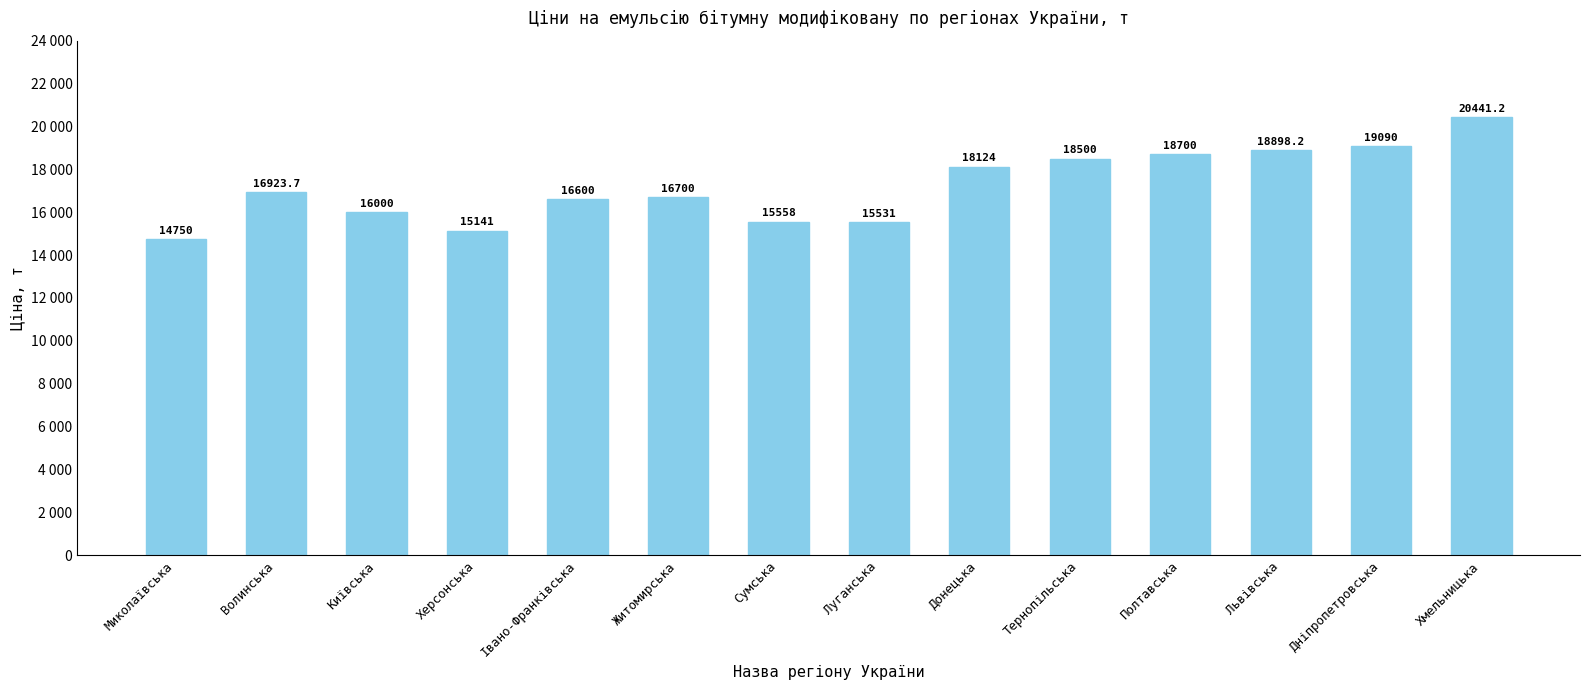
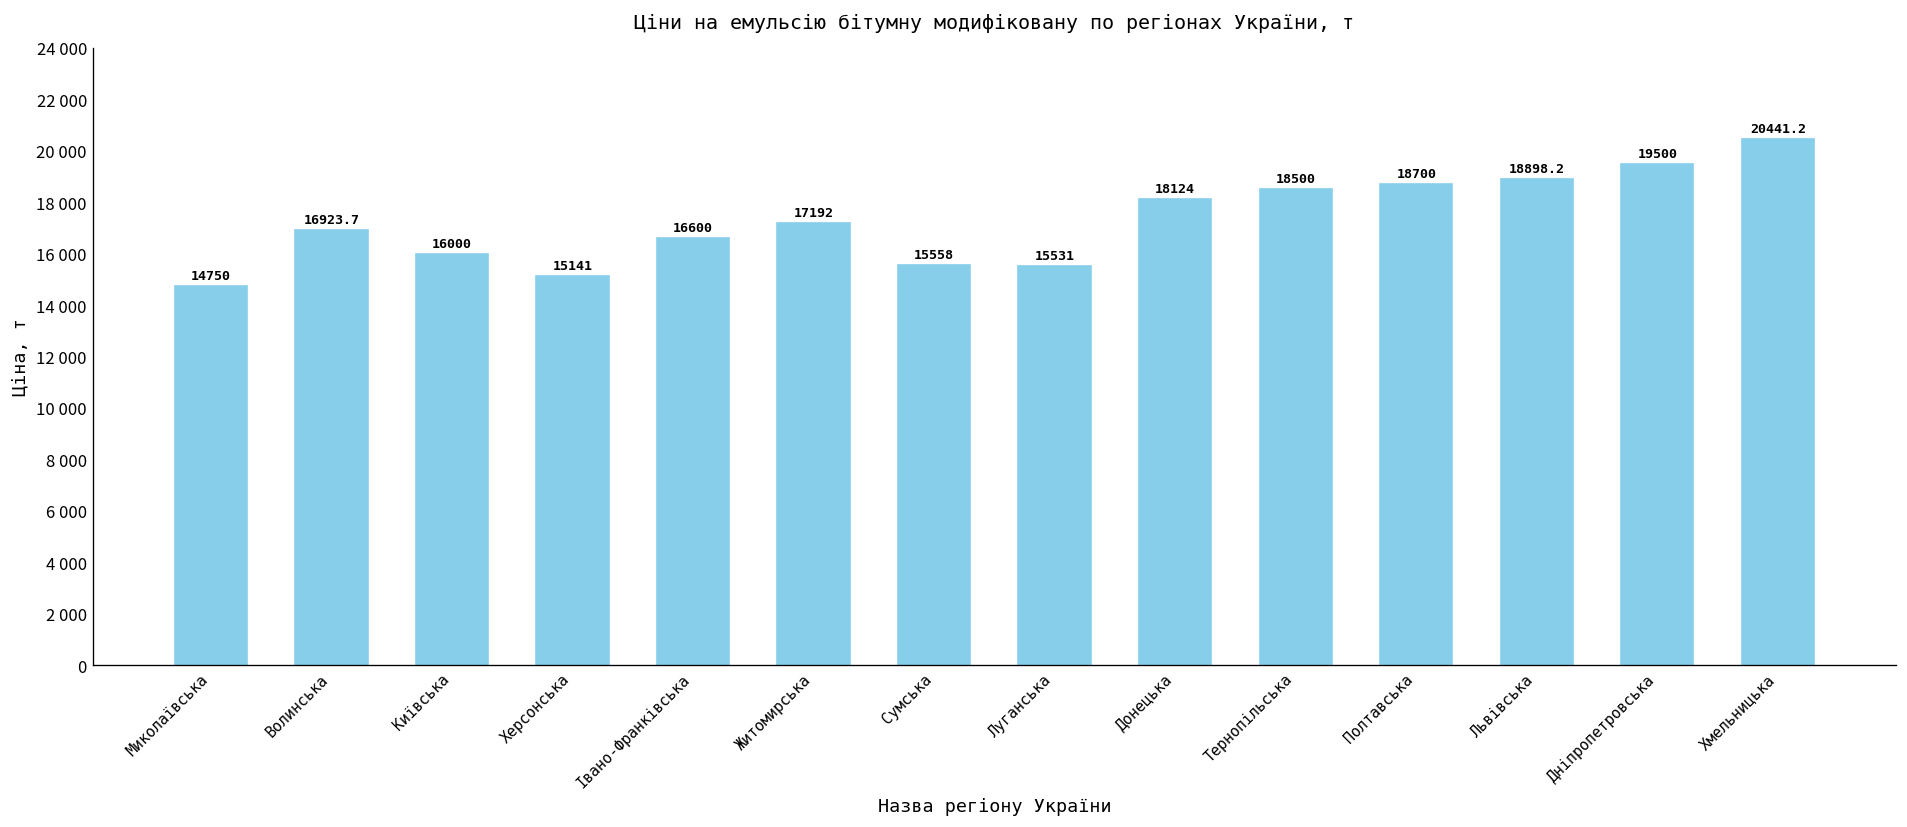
  {
    "Миколаївська": 14750,
    "Волинська": 16923.7,
    "Київська": 16000,
    "Херсонська": 15141,
    "Івано-Франківська": 16600,
-   "Житомирська": 16700,
+   "Житомирська": 17192,
    "Сумська": 15558,
    "Луганська": 15531,
    "Донецька": 18124,
    "Тернопільська": 18500,
    "Полтавська": 18700,
    "Львівська": 18898.2,
-   "Дніпропетровська": 19090,
+   "Дніпропетровська": 19500,
    "Хмельницька": 20441.2
  }
